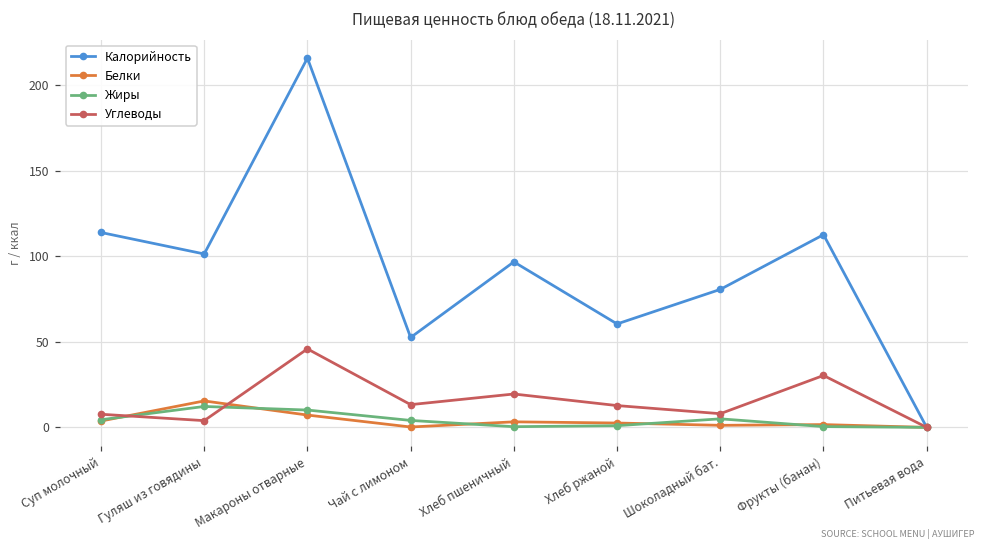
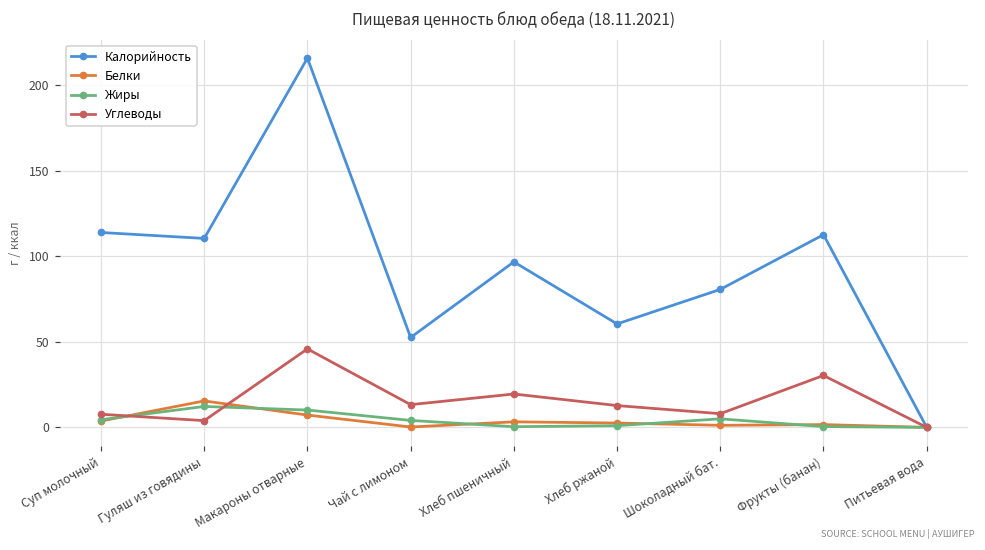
  {
    "Калорийность": {
      "Суп молочный": 114,
-     "Гуляш из говядины": 101,
+     "Гуляш из говядины": 111,
      "Макароны отварные": 216,
      "Чай с лимоном": 53,
      "Хлеб пшеничный": 97,
      "Хлеб ржаной": 61,
      "Шоколадный бат.": 81,
      "Фрукты (банан)": 113
    },
    "Жиры": {
      "Гуляш из говядины": 12,
      "Макароны отварные": 10,
      "Чай с лимоном": 4,
      "Хлеб пшеничный": 0,
      "Шоколадный бат.": 5
    }
  }
